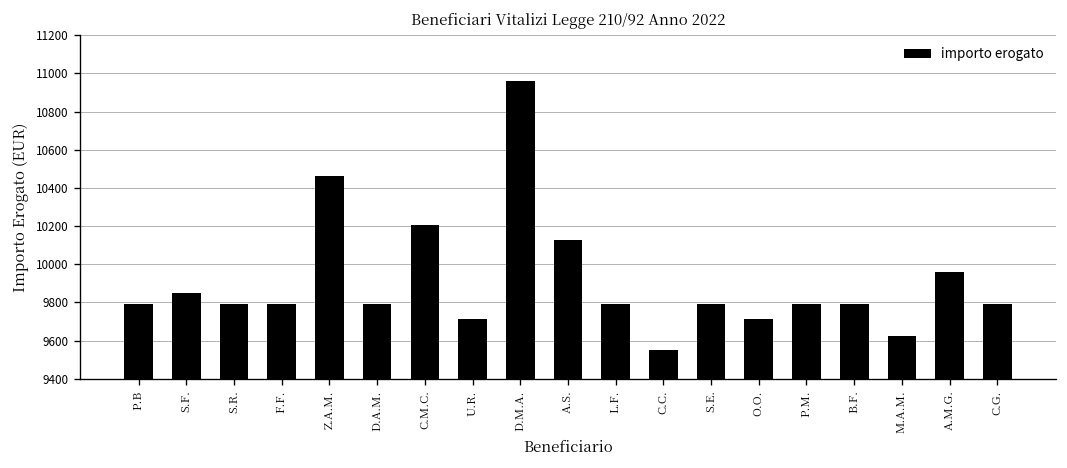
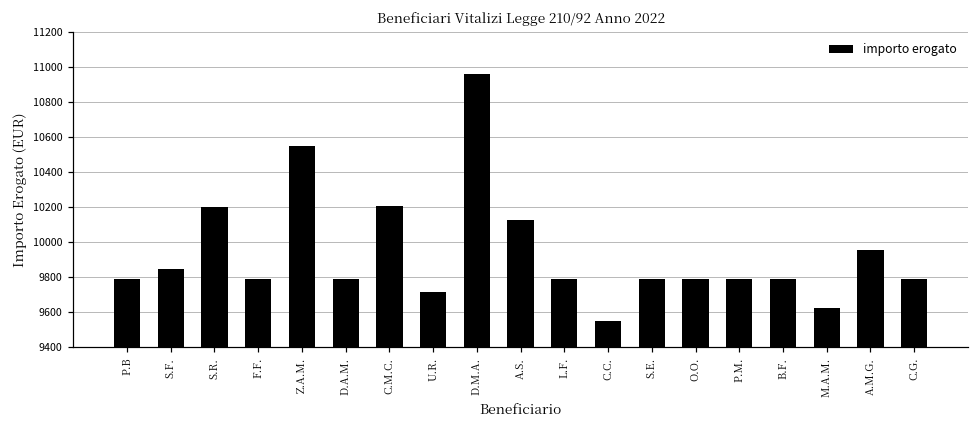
  {
    "P.B": 9790,
    "S.F.": 9850,
-   "S.R.": 9790,
+   "S.R.": 10200,
    "F.F.": 9790,
-   "Z.A.M.": 10460,
+   "Z.A.M.": 10550,
    "D.A.M.": 9790,
    "C.M.C.": 10210,
    "U.R.": 9710,
    "D.M.A.": 10960,
    "A.S.": 10120,
    "L.F.": 9790,
    "C.C.": 9550,
    "S.E.": 9790,
-   "O.O.": 9710,
+   "O.O.": 9790,
    "P.M.": 9790,
    "B.F.": 9790,
    "M.A.M.": 9630,
    "A.M.G.": 9960,
    "C.G.": 9790
  }
